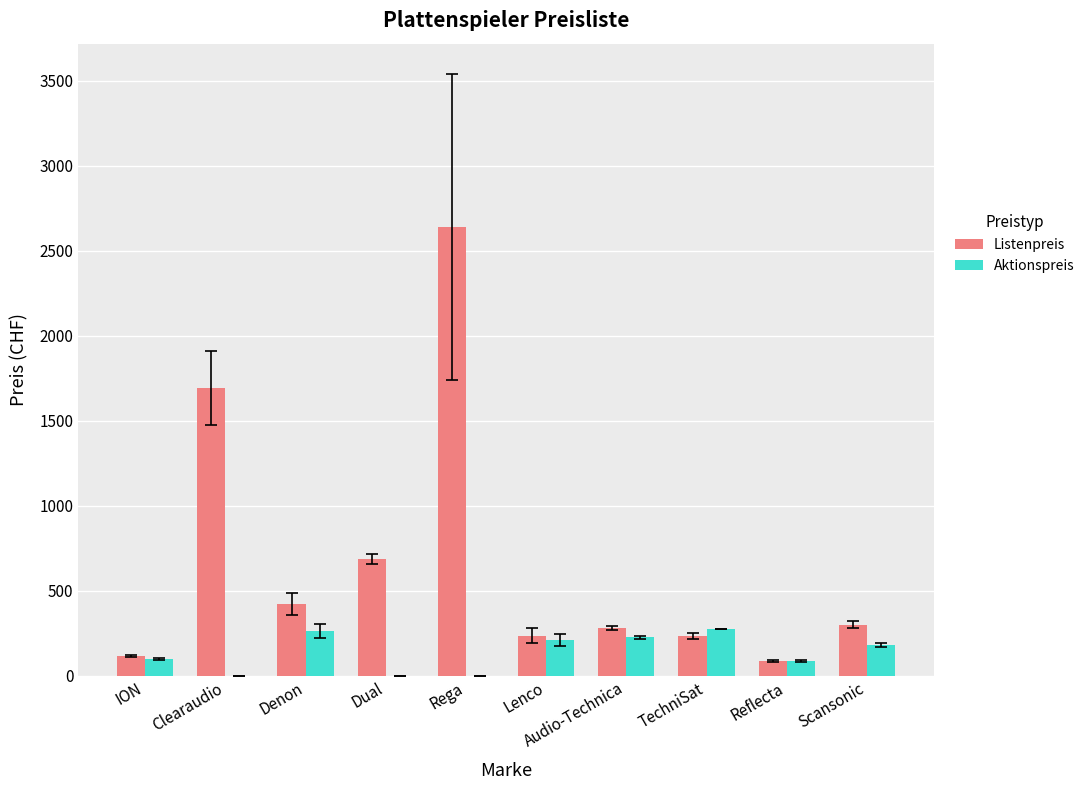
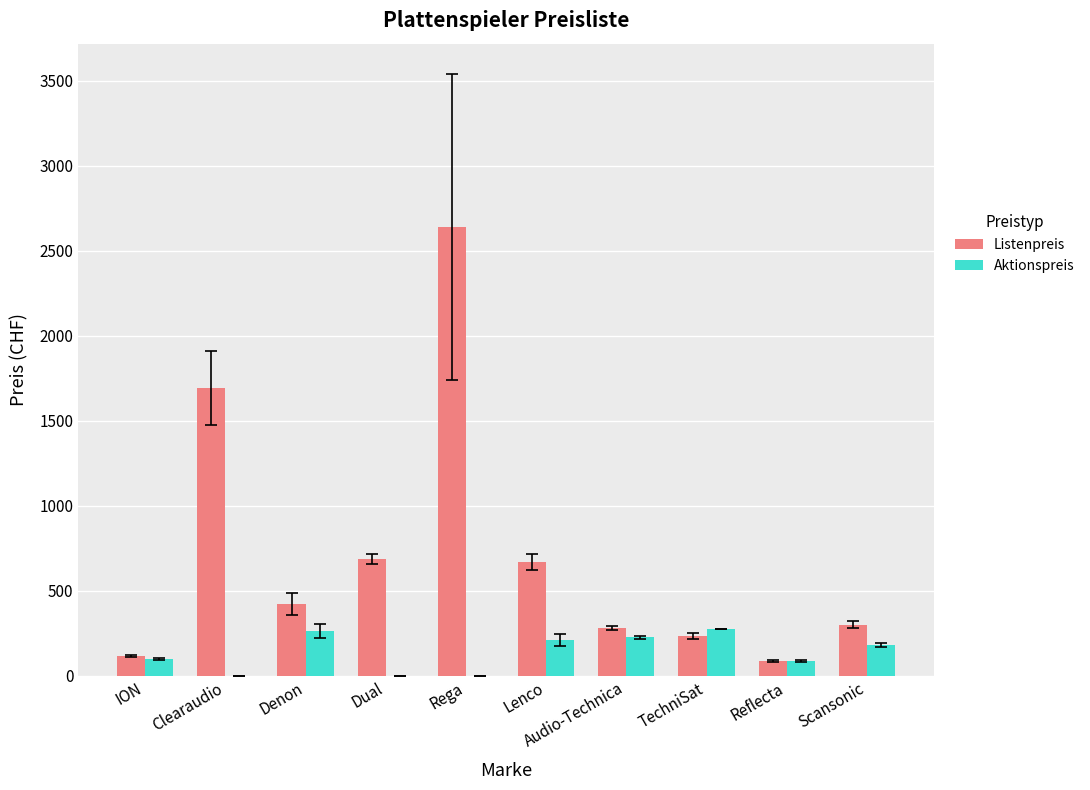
  {
    "Listenpreis": {
      "ION": 120,
      "Clearaudio": 1690,
      "Denon": 420,
      "Dual": 680,
      "Rega": 2640,
-     "Lenco": 240,
+     "Lenco": 670,
      "Audio-Technica": 280,
      "TechniSat": 230,
      "Reflecta": 90,
      "Scansonic": 300
    },
    "Aktionspreis": {
      "ION": 100,
      "Clearaudio": 0,
      "Denon": 260,
      "Dual": 0,
      "Rega": 0,
      "Lenco": 210,
      "Audio-Technica": 230,
      "TechniSat": 280,
      "Reflecta": 90,
      "Scansonic": 180
    }
  }
